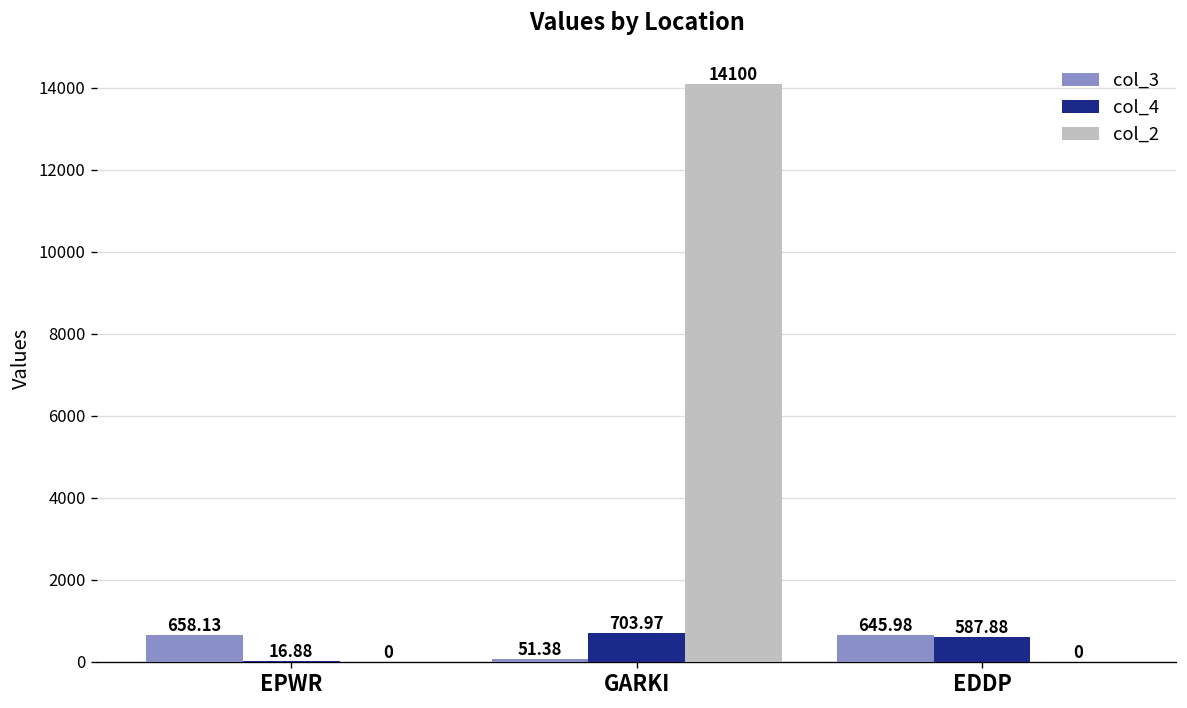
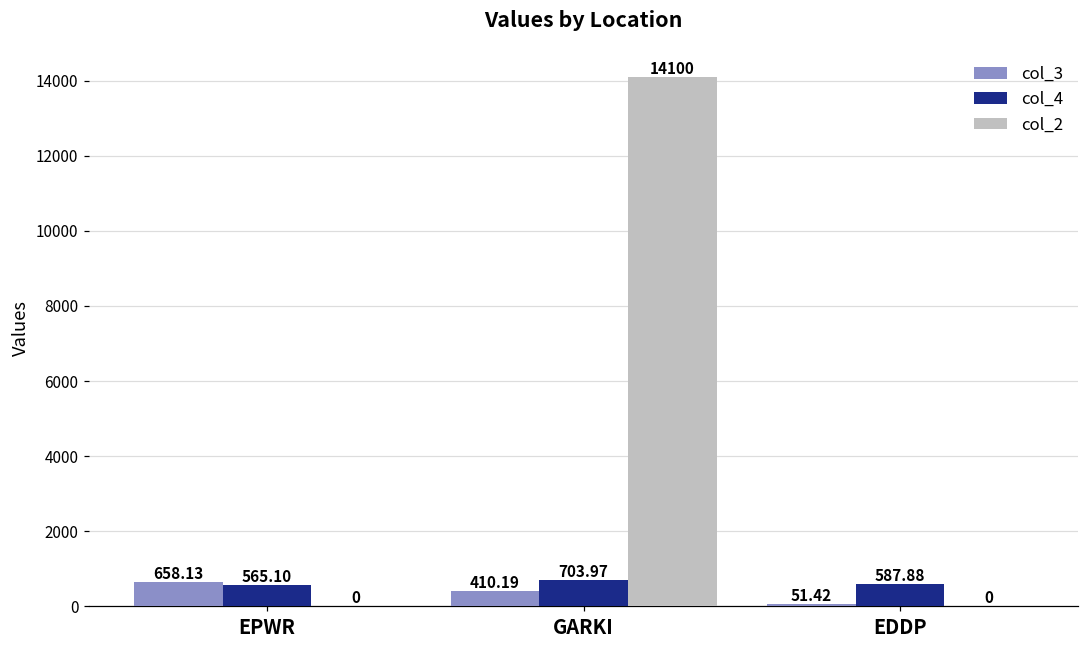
  {
    "col_3": {
      "EPWR": 658.13,
-     "GARKI": 51.38,
-     "EDDP": 645.98
+     "GARKI": 410.19,
+     "EDDP": 51.42
    },
    "col_4": {
-     "EPWR": 16.88,
+     "EPWR": 565.10,
      "GARKI": 703.97,
      "EDDP": 587.88
    },
    "col_2": {
      "EPWR": 0,
      "GARKI": 14100,
      "EDDP": 0
    }
  }
